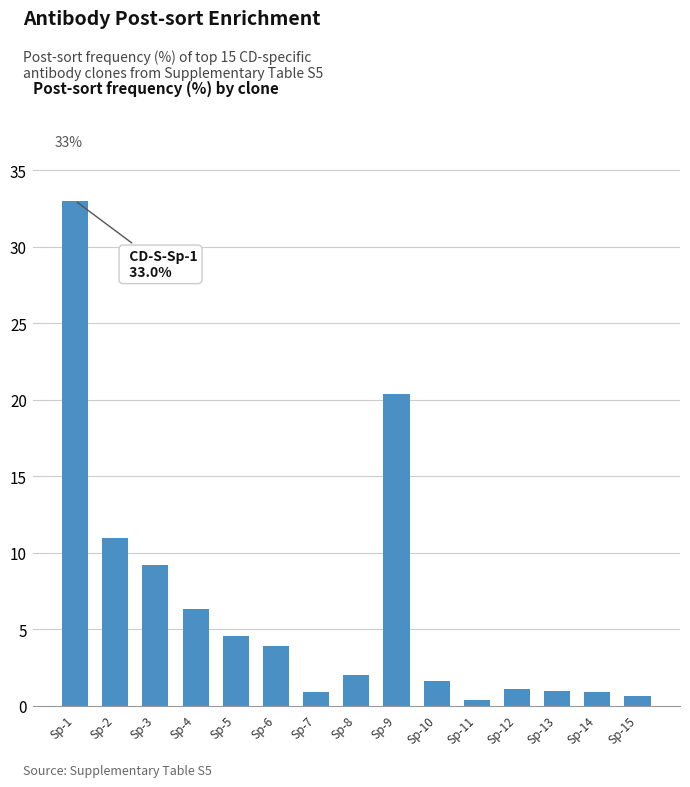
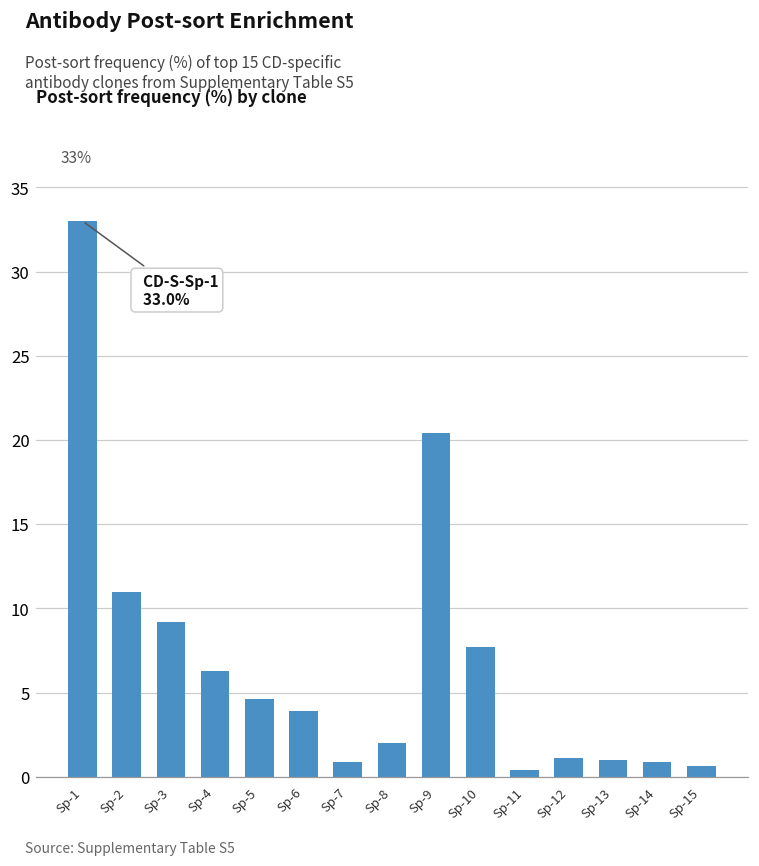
  {
    "Sp-2": 11.0,
    "Sp-3": 9.2,
    "Sp-4": 6.3,
    "Sp-5": 4.6,
    "Sp-6": 3.9,
    "Sp-7": 0.9,
    "Sp-8": 2.0,
    "Sp-9": 20.4,
-   "Sp-10": 1.6,
+   "Sp-10": 7.7,
    "Sp-11": 0.4,
    "Sp-12": 1.1,
    "Sp-13": 1.0,
    "Sp-14": 0.9,
    "Sp-15": 0.6
  }
